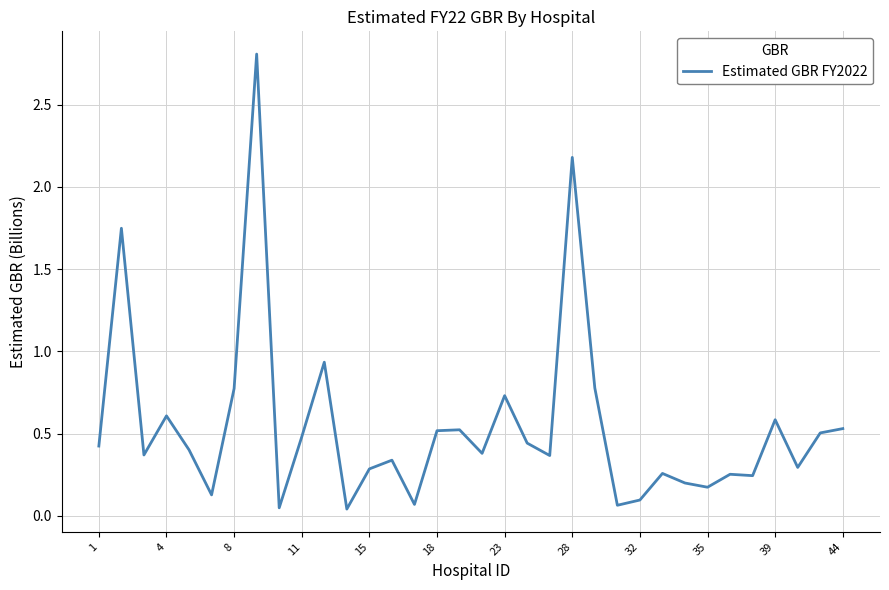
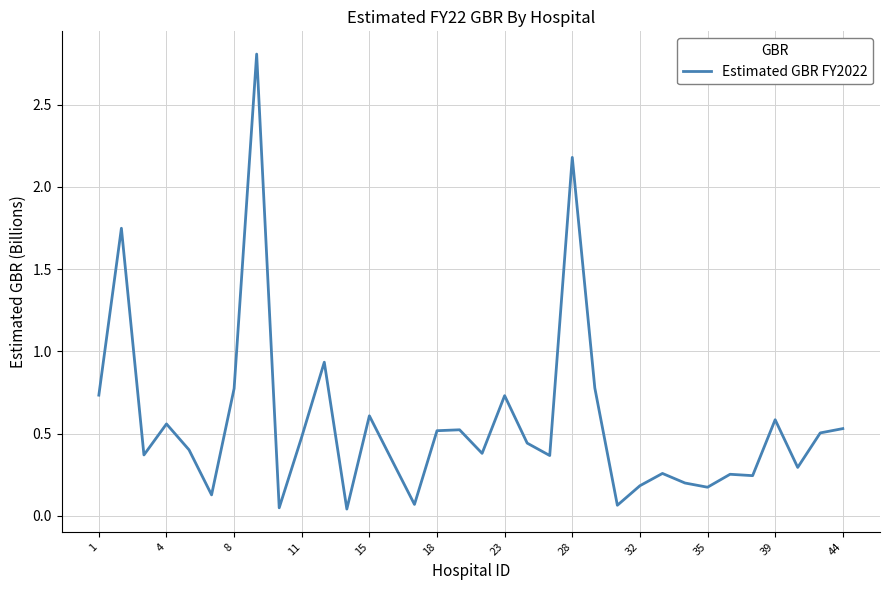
  {
-   "1": 0.42,
-   "4": 0.61,
+   "1": 0.73,
+   "4": 0.56,
    "8": 0.77,
    "11": 0.48,
-   "15": 0.29,
+   "15": 0.61,
    "18": 0.52,
    "23": 0.73,
    "28": 2.18,
-   "32": 0.10,
+   "32": 0.18,
    "35": 0.17,
    "39": 0.58,
    "44": 0.53
  }
